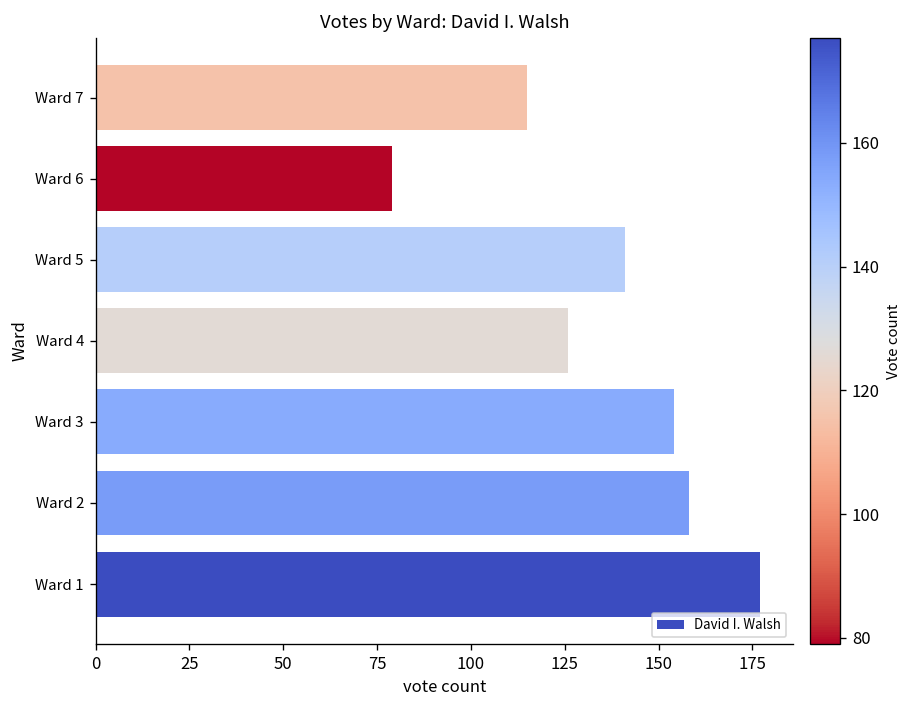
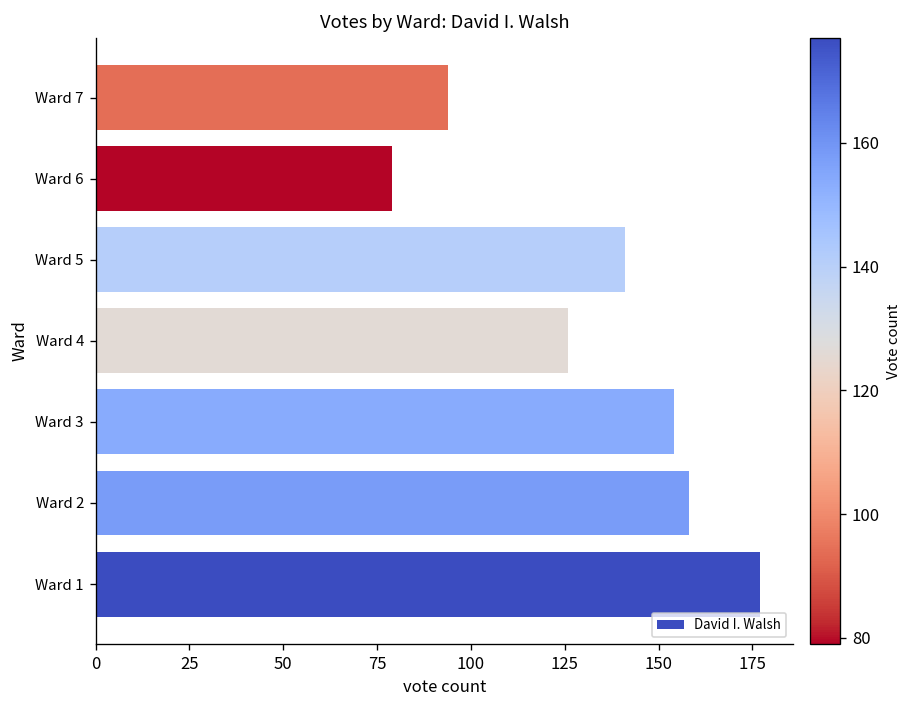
  {
-   "Ward 7": 115,
+   "Ward 7": 94,
    "Ward 6": 79,
    "Ward 5": 141,
    "Ward 4": 126,
    "Ward 3": 154,
    "Ward 2": 158,
    "Ward 1": 177
  }
